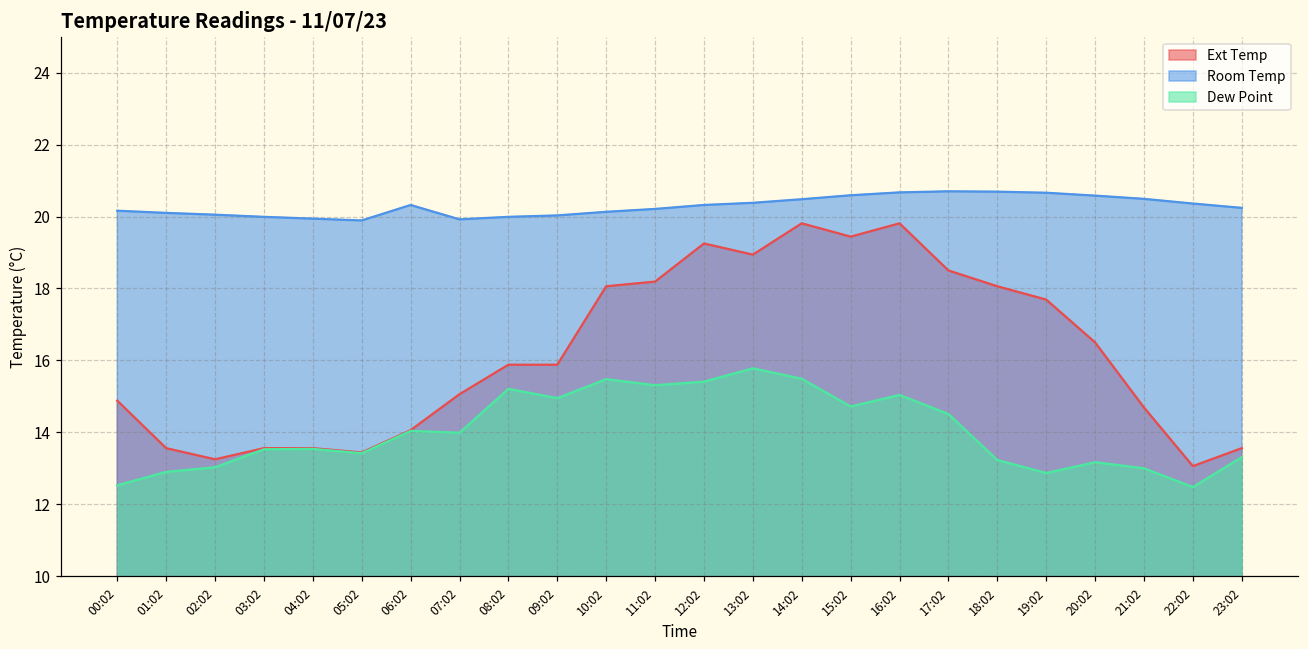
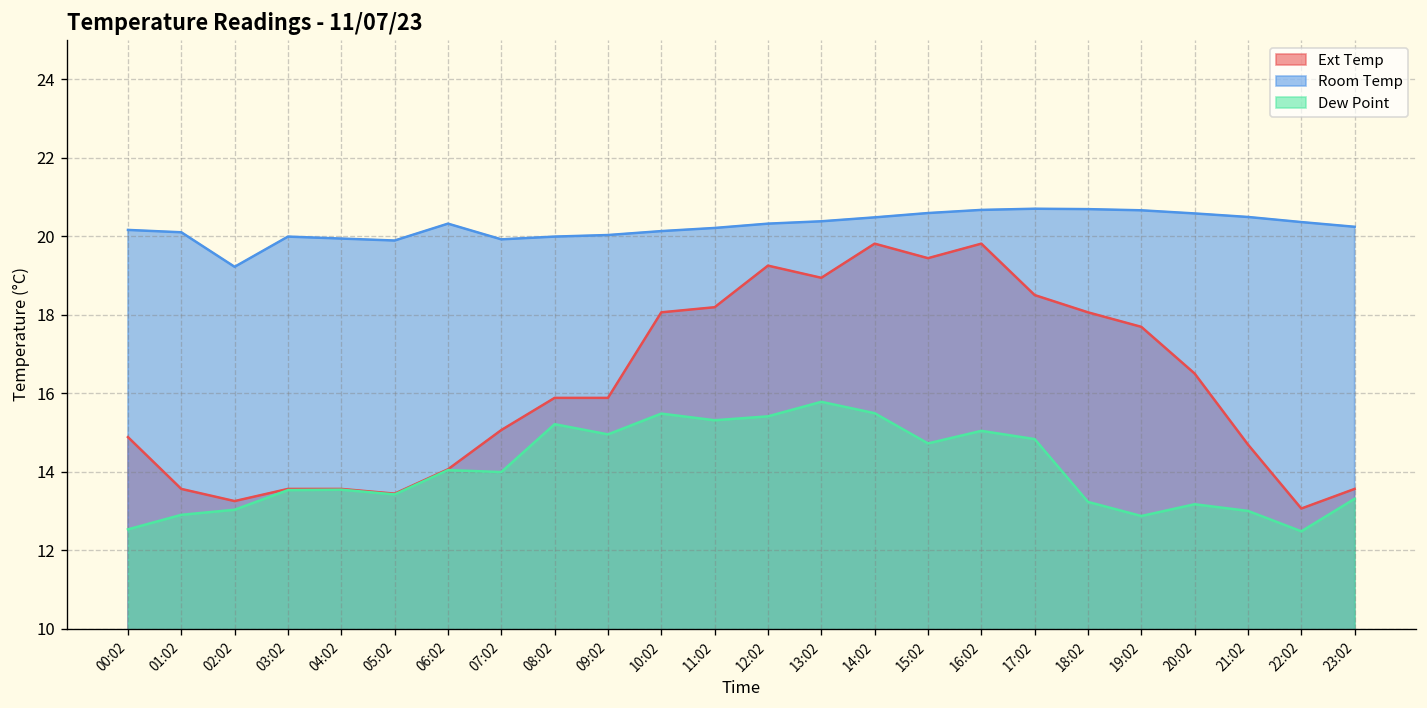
  {
    "Ext Temp": {
      "00:02": 14.9,
      "01:02": 13.6,
      "02:02": 13.3,
      "07:02": 15.1,
      "08:02": 15.9,
      "09:02": 15.9,
      "10:02": 18.1,
      "11:02": 18.2,
      "12:02": 19.3,
      "13:02": 18.9,
      "14:02": 19.8,
      "15:02": 19.4,
      "16:02": 19.8,
      "17:02": 18.5,
      "18:02": 18.1,
      "19:02": 17.7,
      "20:02": 16.5,
      "21:02": 14.7,
      "22:02": 13.1,
      "23:02": 13.6
    },
    "Room Temp": {
      "00:02": 20.2,
      "01:02": 20.1,
-     "02:02": 20.1,
+     "02:02": 19.2,
      "03:02": 20.0,
      "04:02": 19.9,
      "05:02": 19.9,
      "06:02": 20.3,
      "07:02": 19.9,
      "08:02": 20.0,
      "09:02": 20.0,
      "10:02": 20.1,
      "11:02": 20.2,
      "12:02": 20.3,
      "13:02": 20.4,
      "14:02": 20.5,
      "15:02": 20.6,
      "16:02": 20.7,
      "17:02": 20.7,
      "18:02": 20.7,
      "19:02": 20.7,
      "20:02": 20.6,
      "21:02": 20.5,
      "22:02": 20.4,
      "23:02": 20.2
    },
    "Dew Point": {
      "00:02": 12.5,
      "01:02": 12.9,
      "02:02": 13.0,
      "07:02": 14.0,
      "08:02": 15.2,
      "09:02": 15.0,
      "10:02": 15.5,
      "11:02": 15.3,
      "12:02": 15.4,
      "13:02": 15.8,
      "14:02": 15.5,
      "15:02": 14.7,
      "16:02": 15.0,
-     "17:02": 14.5,
+     "17:02": 14.8,
      "18:02": 13.2,
      "19:02": 12.9,
      "20:02": 13.2,
      "21:02": 13.0,
      "22:02": 12.5,
      "23:02": 13.3
    }
  }
